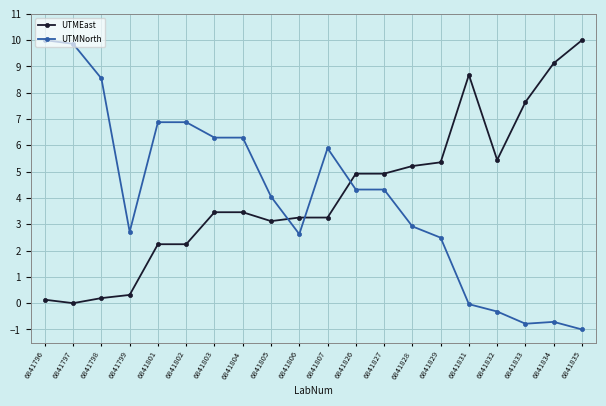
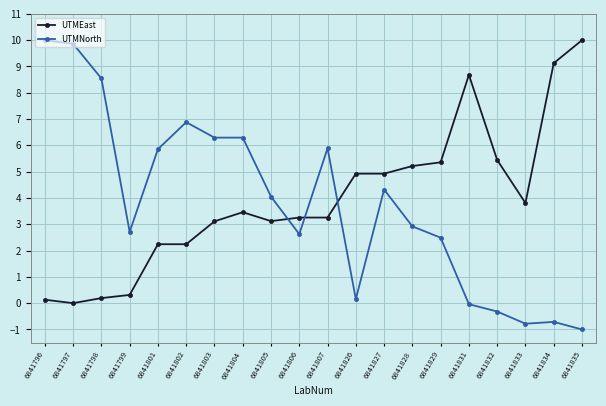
  {
    "UTMEast": {
      "6841796": 0.1,
      "6841797": 0.0,
      "6841798": 0.2,
      "6841799": 0.3,
      "6841801": 2.2,
      "6841802": 2.2,
-     "6841803": 3.5,
+     "6841803": 3.1,
      "6841804": 3.5,
      "6841805": 3.1,
      "6841806": 3.3,
      "6841807": 3.3,
      "6841826": 4.9,
      "6841827": 4.9,
      "6841828": 5.2,
      "6841829": 5.4,
      "6841831": 8.7,
      "6841832": 5.4,
-     "6841833": 7.6,
+     "6841833": 3.8,
      "6841834": 9.1,
      "6841835": 10.0
    },
    "UTMNorth": {
      "6841798": 8.5,
      "6841799": 2.7,
-     "6841801": 6.9,
+     "6841801": 5.9,
      "6841802": 6.9,
      "6841803": 6.3,
      "6841804": 6.3,
      "6841805": 4.1,
      "6841806": 2.6,
      "6841807": 5.9,
-     "6841826": 4.3,
+     "6841826": 0.2,
      "6841827": 4.3,
      "6841828": 2.9,
      "6841829": 2.5,
      "6841831": 0.0,
      "6841832": -0.3,
      "6841833": -0.8,
      "6841834": -0.7,
      "6841835": -1.0
    }
  }
